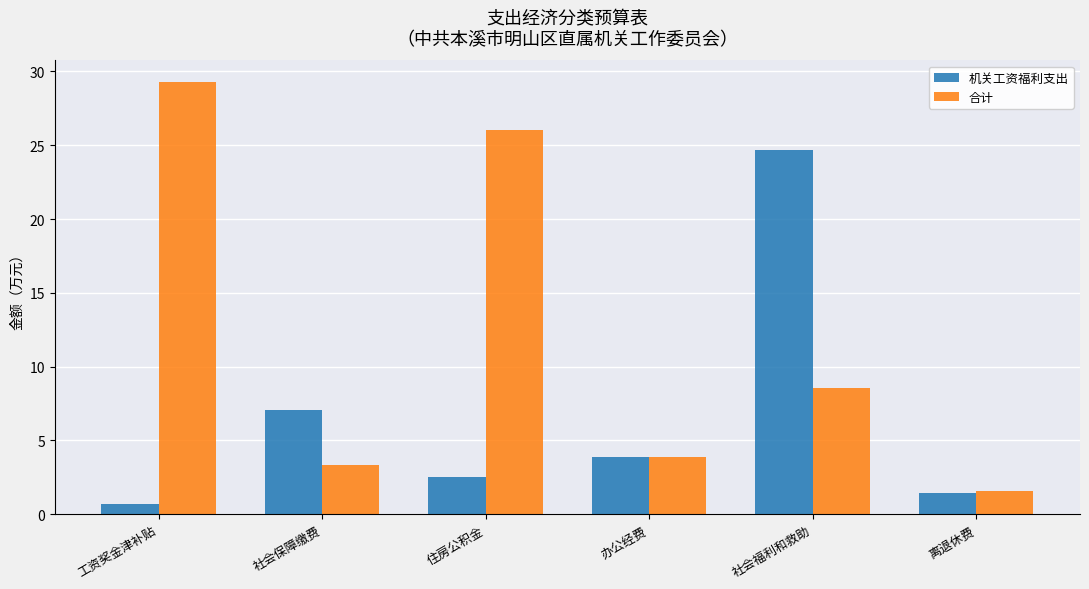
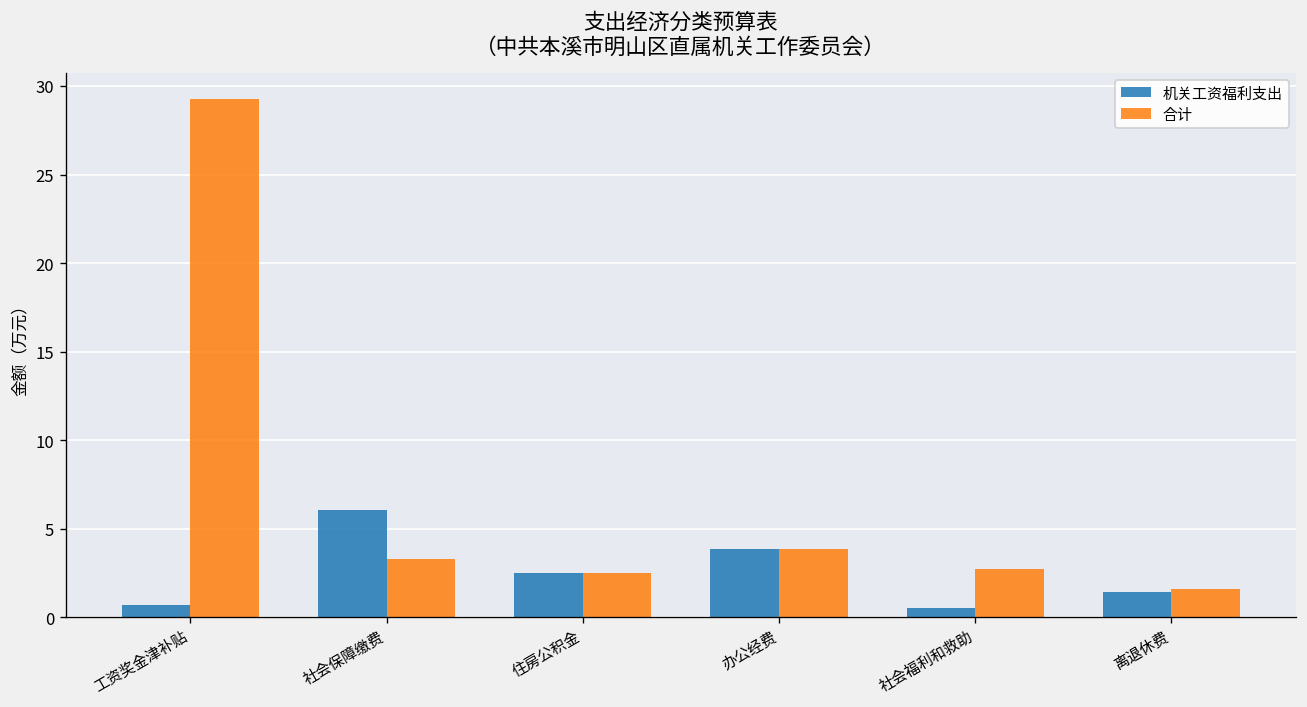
  {
    "机关工资福利支出": {
      "工资奖金津补贴": 0.7,
-     "社会保障缴费": 7.1,
+     "社会保障缴费": 6.1,
      "住房公积金": 2.5,
      "办公经费": 3.9,
-     "社会福利和救助": 24.7,
+     "社会福利和救助": 0.5,
      "离退休费": 1.5
    },
    "合计": {
      "工资奖金津补贴": 29.3,
      "社会保障缴费": 3.3,
-     "住房公积金": 26.1,
+     "住房公积金": 2.5,
      "办公经费": 3.9,
-     "社会福利和救助": 8.6,
+     "社会福利和救助": 2.7,
      "离退休费": 1.6
    }
  }
